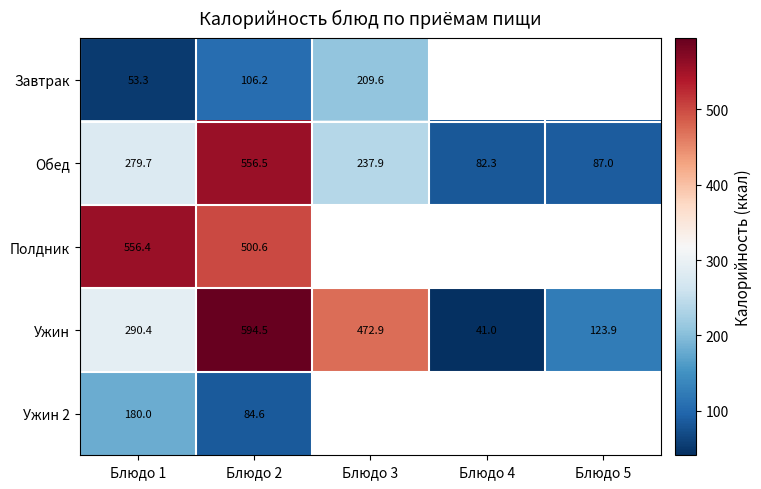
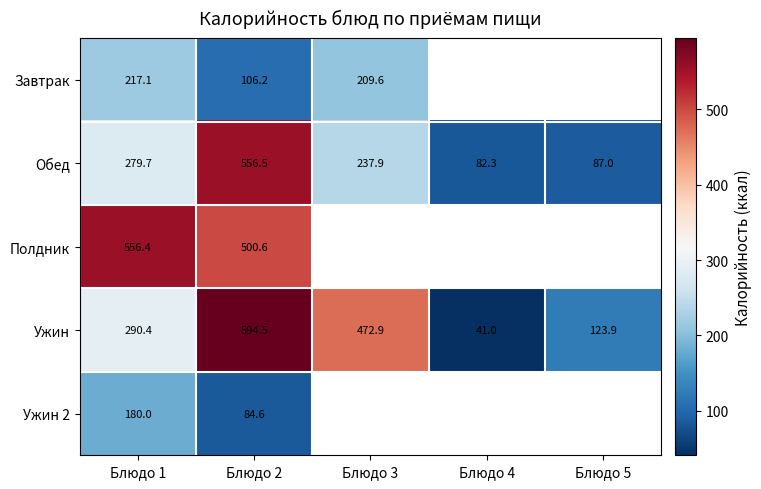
  {
    "Завтрак": {
-     "Блюдо 1": 53.3,
+     "Блюдо 1": 217.1,
      "Блюдо 2": 106.2,
      "Блюдо 3": 209.6
    },
    "Обед": {
      "Блюдо 1": 279.7,
      "Блюдо 2": 556.5,
      "Блюдо 3": 237.9,
      "Блюдо 4": 82.3,
      "Блюдо 5": 87.0
    },
    "Полдник": {
      "Блюдо 1": 556.4,
      "Блюдо 2": 500.6
    },
    "Ужин": {
      "Блюдо 1": 290.4,
      "Блюдо 2": 594.5,
      "Блюдо 3": 472.9,
      "Блюдо 4": 41.0,
      "Блюдо 5": 123.9
    },
    "Ужин 2": {
      "Блюдо 1": 180.0,
      "Блюдо 2": 84.6
    }
  }
